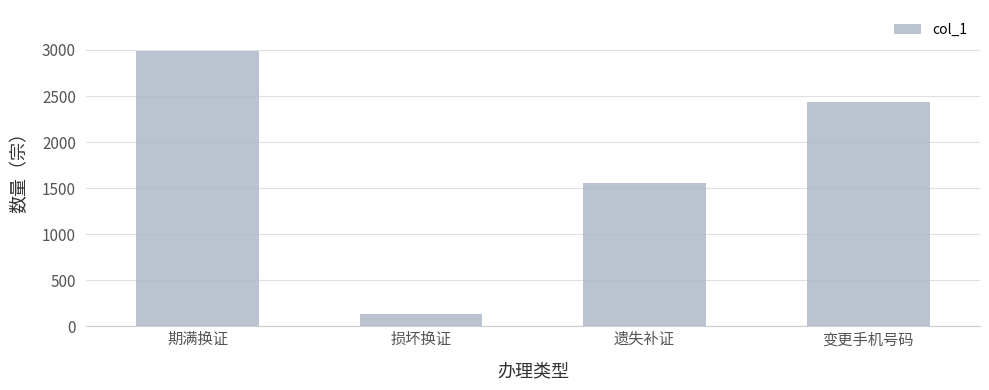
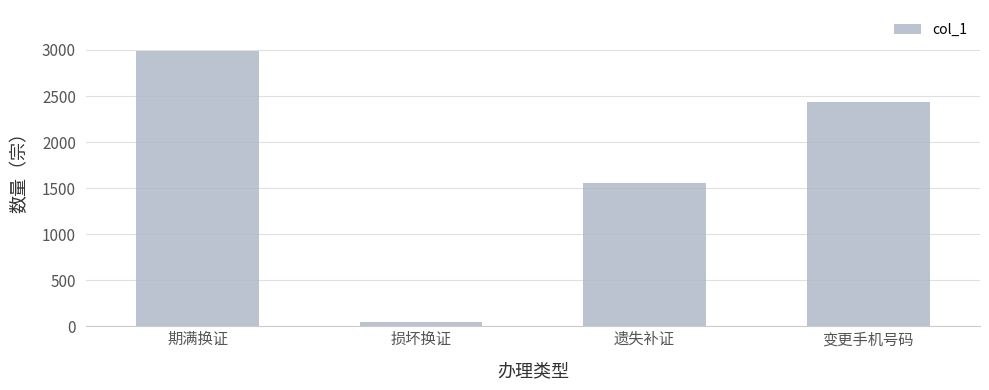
  {
    "期满换证": 3000,
-   "损坏换证": 100,
+   "损坏换证": 0,
    "遗失补证": 1600,
    "变更手机号码": 2400
  }
